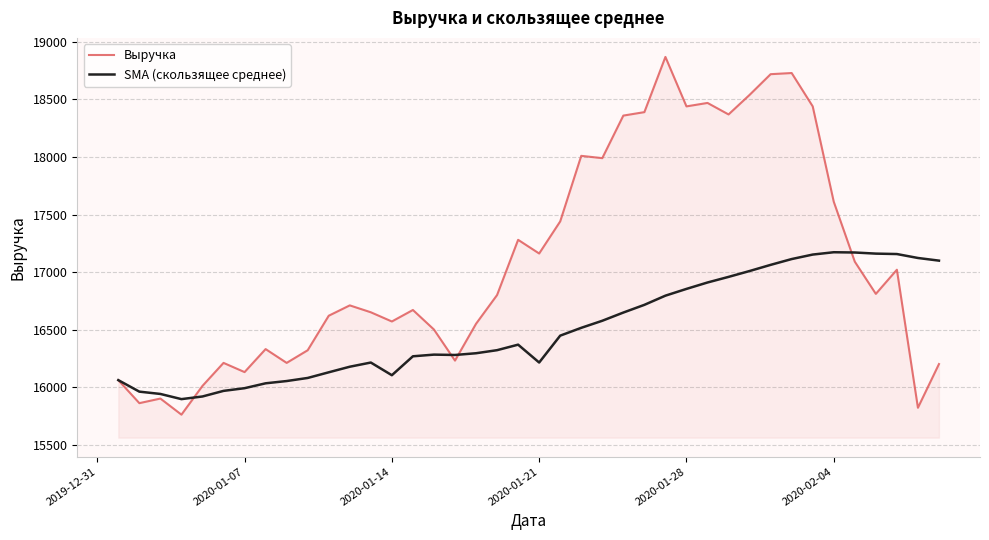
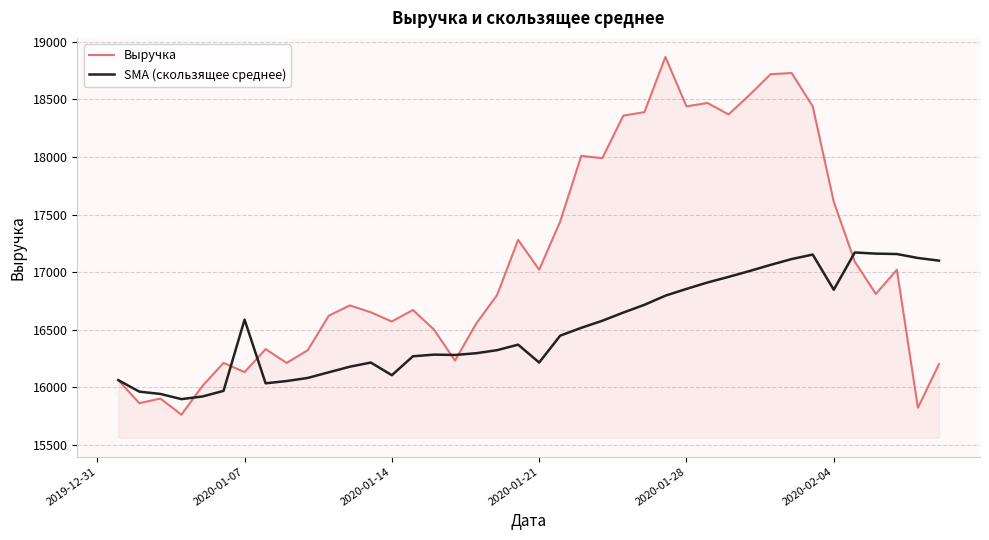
  {
    "Выручка": {
      "2020-01-07": 16130,
      "2020-01-14": 16570,
-     "2020-01-21": 17160,
+     "2020-01-21": 17020,
      "2020-01-28": 18440,
      "2020-02-04": 17610
    },
    "SMA (скользящее среднее)": {
-     "2020-01-07": 15990,
+     "2020-01-07": 16590,
      "2020-01-14": 16100,
      "2020-01-21": 16210,
      "2020-01-28": 16850,
-     "2020-02-04": 17170
+     "2020-02-04": 16850
    }
  }
